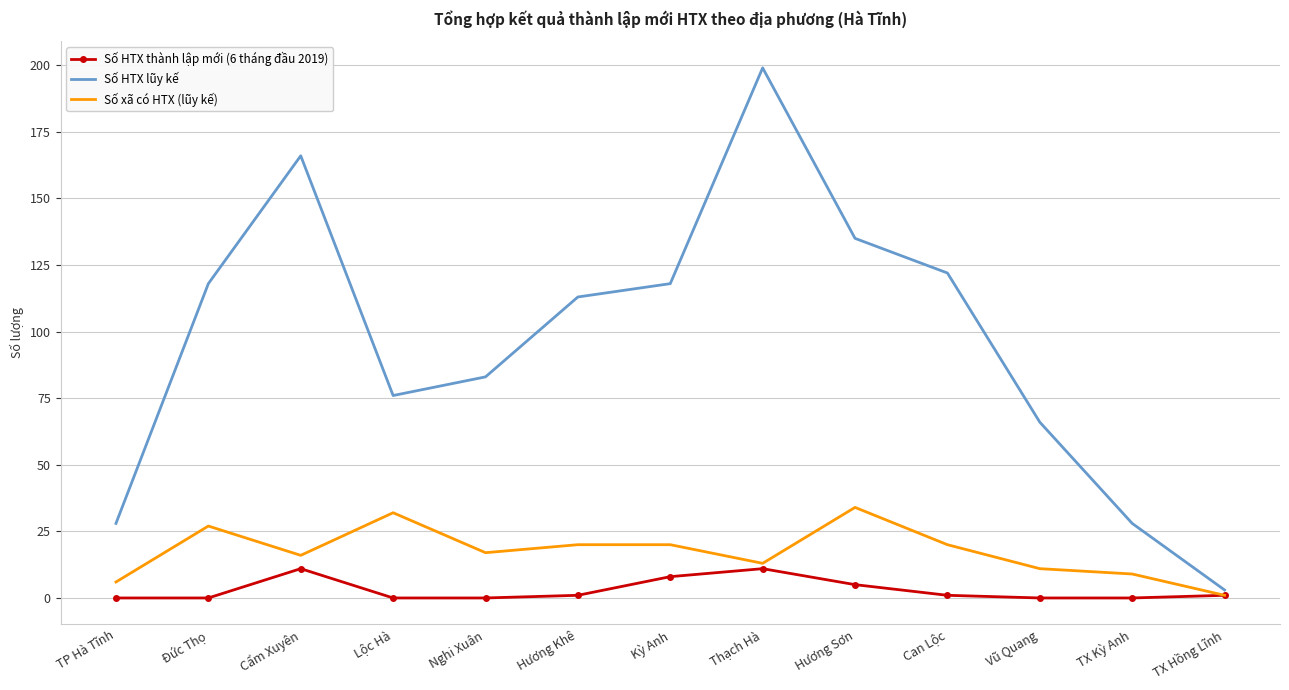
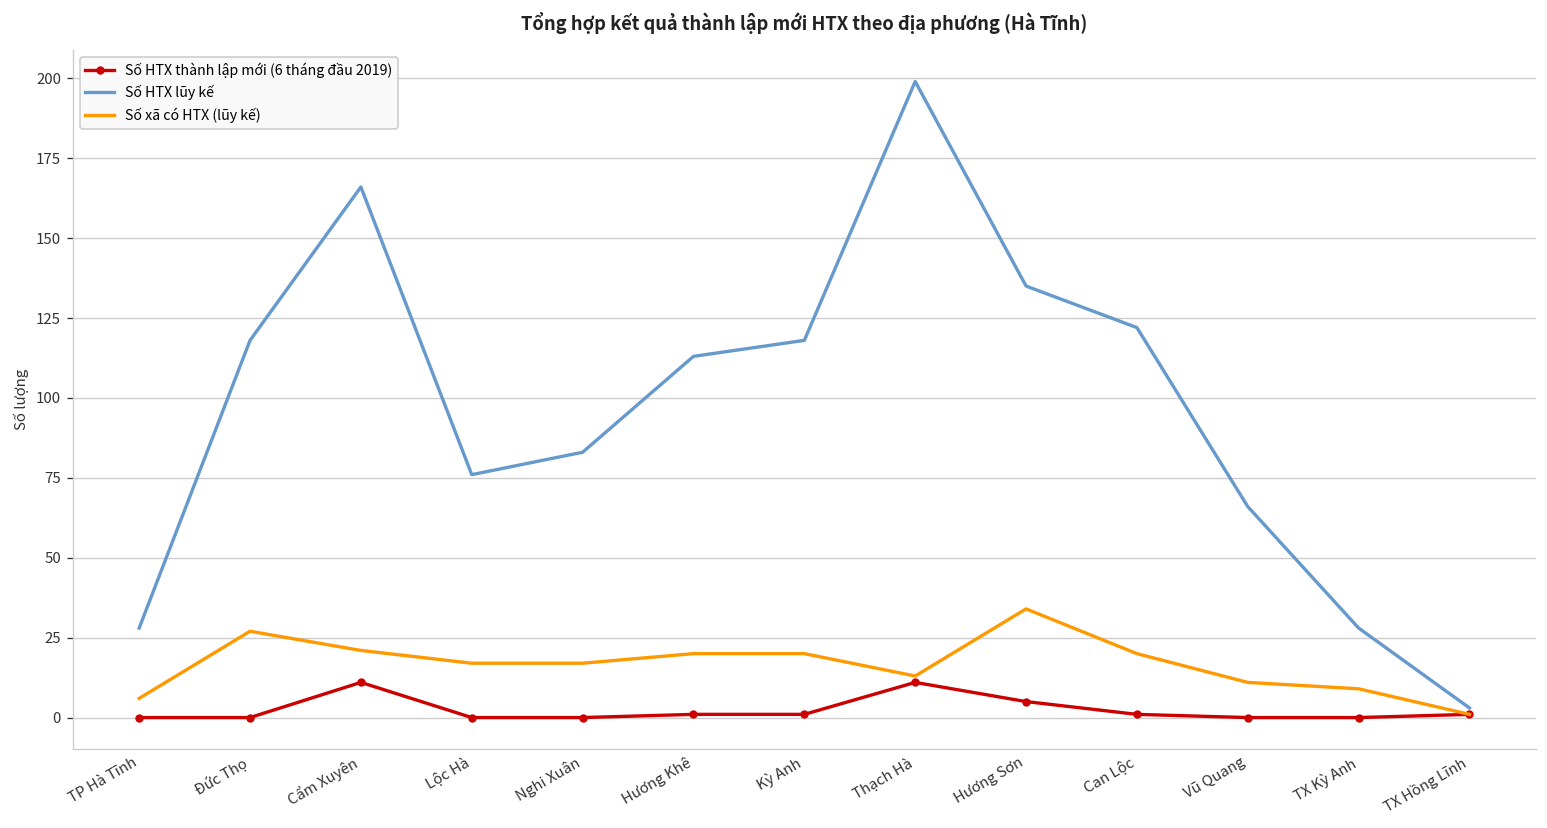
  {
    "Số HTX thành lập mới (6 tháng đầu 2019)": {
      "TP Hà Tĩnh": 0,
      "Đức Thọ": 0,
      "Cẩm Xuyên": 11,
      "Lộc Hà": 0,
      "Nghi Xuân": 0,
      "Hương Khê": 1,
-     "Kỳ Anh": 8,
+     "Kỳ Anh": 1,
      "Thạch Hà": 11,
      "Hương Sơn": 5,
      "Can Lộc": 1,
      "Vũ Quang": 0,
      "TX Kỳ Anh": 0
    },
    "Số HTX lũy kế": {
      "TP Hà Tĩnh": 28,
      "Đức Thọ": 118,
      "Cẩm Xuyên": 166,
      "Lộc Hà": 76,
      "Nghi Xuân": 83,
      "Hương Khê": 113,
      "Kỳ Anh": 118,
      "Thạch Hà": 199,
      "Hương Sơn": 135,
      "Can Lộc": 122,
      "Vũ Quang": 66,
      "TX Kỳ Anh": 28,
      "TX Hồng Lĩnh": 3
    },
    "Số xã có HTX (lũy kế)": {
      "TP Hà Tĩnh": 6,
      "Đức Thọ": 27,
-     "Cẩm Xuyên": 16,
-     "Lộc Hà": 32,
+     "Cẩm Xuyên": 21,
+     "Lộc Hà": 17,
      "Nghi Xuân": 17,
      "Hương Khê": 20,
      "Kỳ Anh": 20,
      "Thạch Hà": 13,
      "Hương Sơn": 34,
      "Can Lộc": 20,
      "Vũ Quang": 11,
      "TX Kỳ Anh": 9
    }
  }
